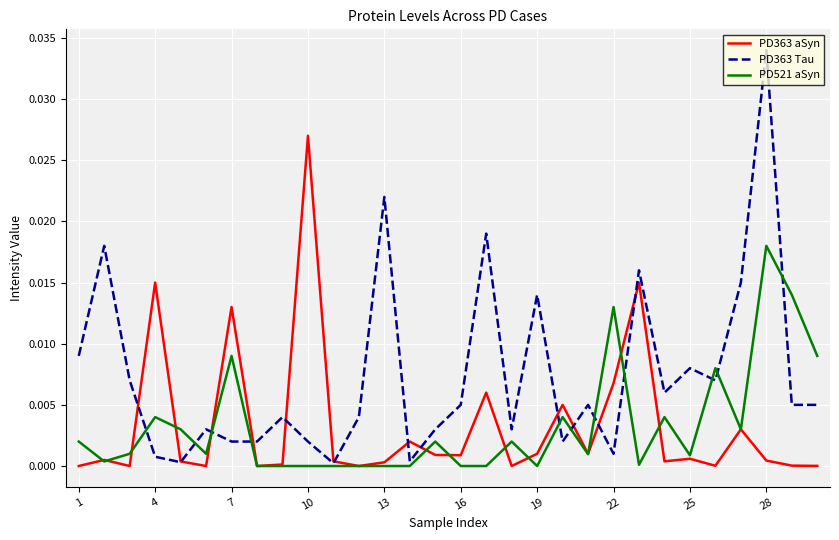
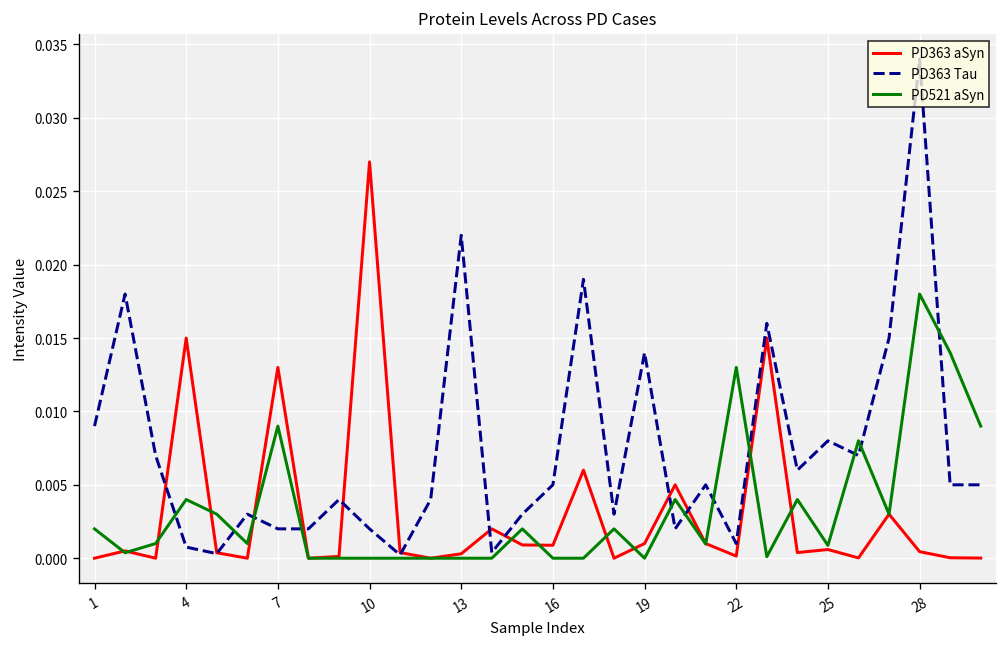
  {
    "PD363 aSyn": {
      "1": 0.0000,
      "4": 0.0150,
      "7": 0.0130,
      "10": 0.0270,
      "13": 0.0003,
      "16": 0.0009,
      "19": 0.0010,
-     "22": 0.0068,
+     "22": 0.0001,
      "25": 0.0006,
      "28": 0.0004
    },
    "PD363 Tau": {
      "1": 0.0090,
      "4": 0.0008,
      "7": 0.0020,
      "10": 0.0020,
      "13": 0.0220,
      "16": 0.0050,
      "19": 0.0140,
      "22": 0.0010,
      "25": 0.0080
    },
    "PD521 aSyn": {
      "1": 0.0020,
      "4": 0.0040,
      "7": 0.0090,
      "10": 0.0000,
      "13": 0.0000,
      "16": 0.0000,
      "19": 0.0000,
      "22": 0.0130,
      "25": 0.0009,
      "28": 0.0180
    }
  }
